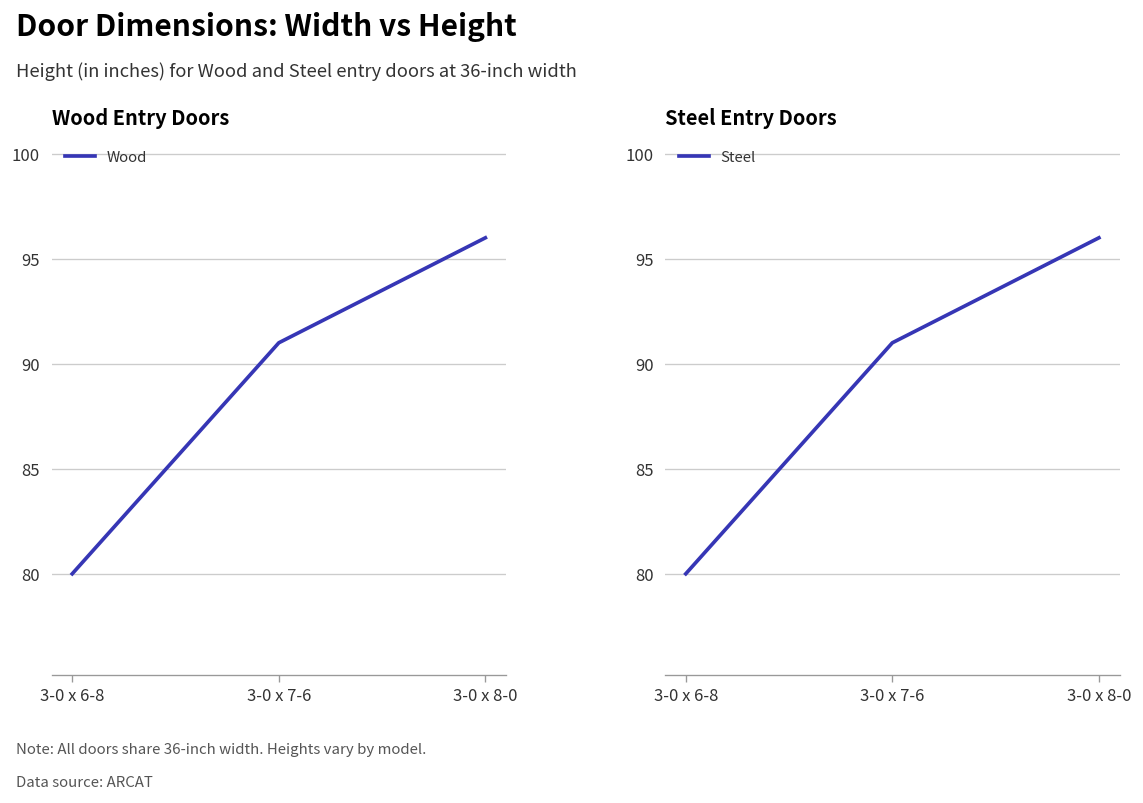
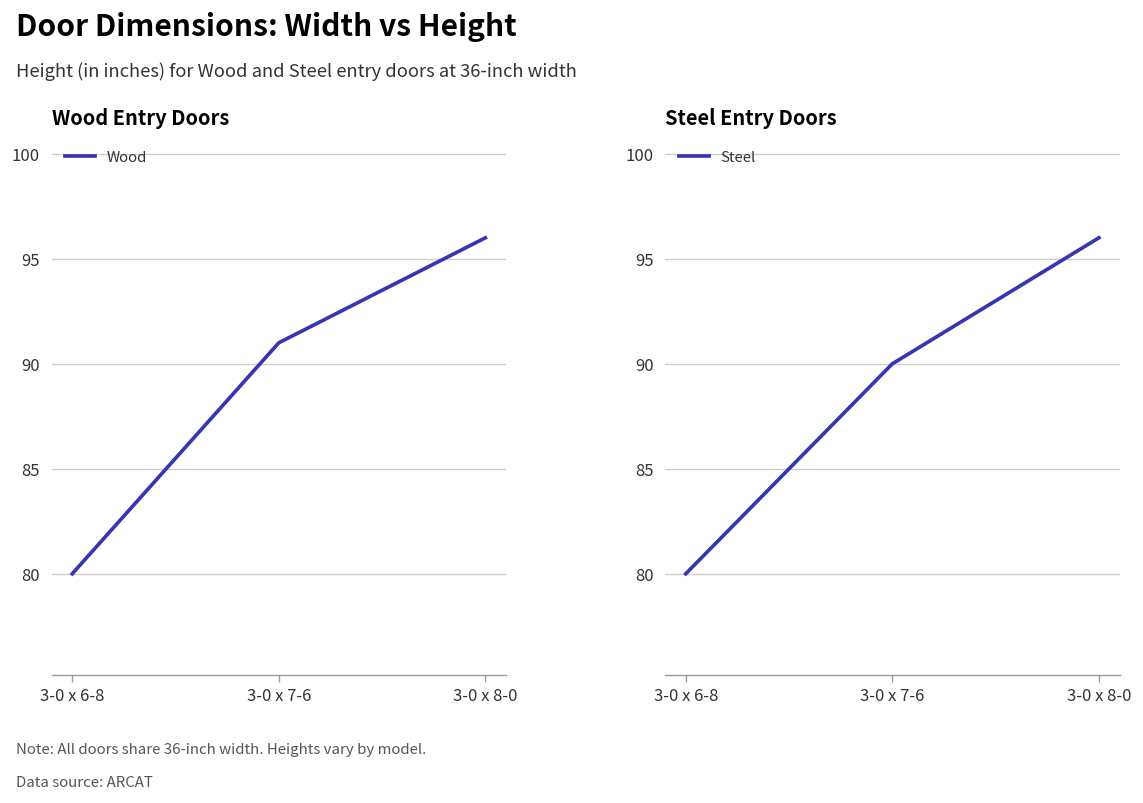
  {
    "Wood Entry Doors": {
      "3-0 x 6-8": 80.0,
      "3-0 x 7-6": 91.0,
      "3-0 x 8-0": 96.0
    },
    "Steel Entry Doors": {
      "3-0 x 6-8": 80,
-     "3-0 x 7-6": 91,
+     "3-0 x 7-6": 90,
      "3-0 x 8-0": 96
    }
  }
